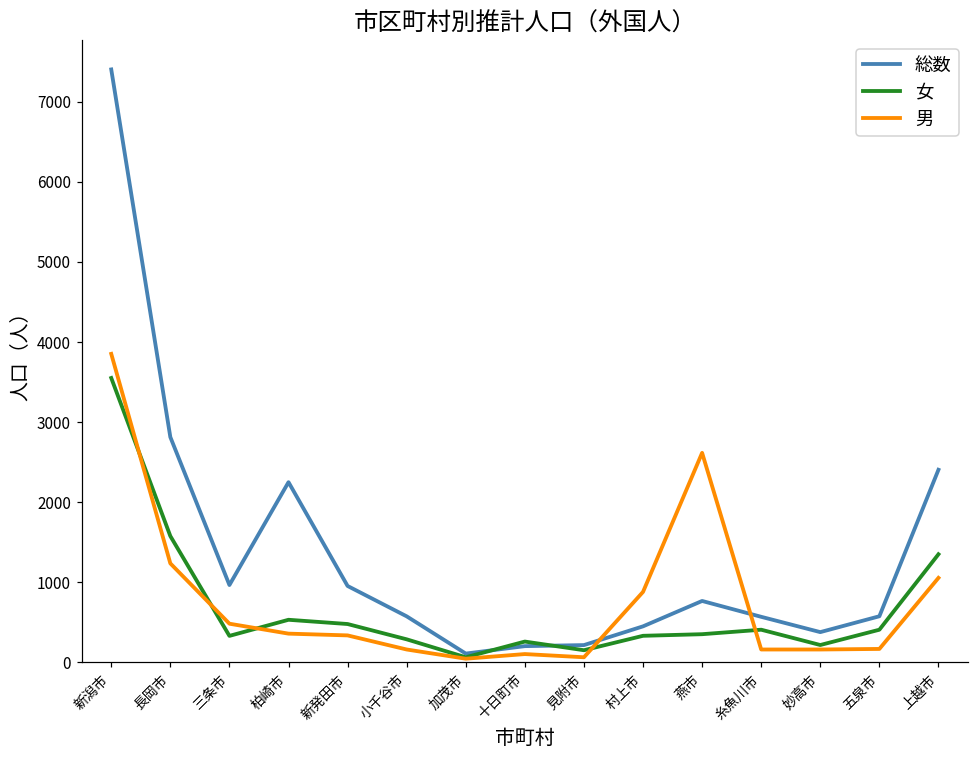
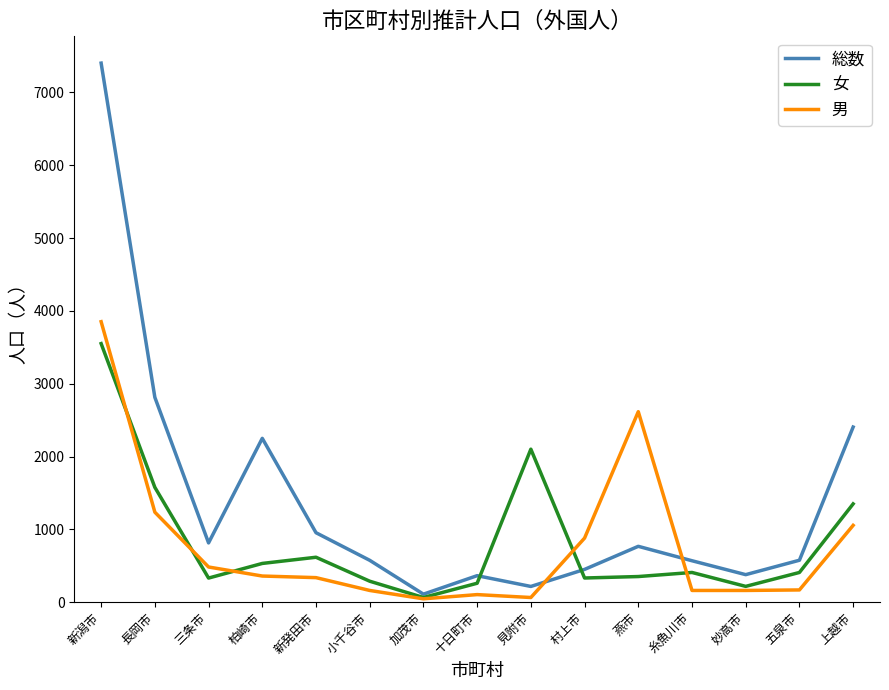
  {
    "総数": {
      "新潟市": 7400,
      "長岡市": 2800,
-     "三条市": 1000,
+     "三条市": 800,
      "柏崎市": 2300,
      "新発田市": 1000,
      "小千谷市": 600,
      "加茂市": 100,
-     "十日町市": 200,
+     "十日町市": 400,
      "見附市": 200,
      "村上市": 500,
      "燕市": 800,
      "糸魚川市": 600,
      "妙高市": 400,
      "五泉市": 600,
      "上越市": 2400
    },
    "女": {
      "新潟市": 3600,
      "長岡市": 1600,
      "三条市": 300,
      "柏崎市": 500,
-     "新発田市": 500,
+     "新発田市": 600,
      "小千谷市": 300,
      "十日町市": 300,
-     "見附市": 200,
+     "見附市": 2100,
      "村上市": 300,
      "燕市": 400,
      "糸魚川市": 400,
      "妙高市": 200,
      "五泉市": 400,
      "上越市": 1400
    },
    "男": {
      "新潟市": 3900,
      "長岡市": 1200,
      "三条市": 500,
      "柏崎市": 400,
      "新発田市": 300,
      "小千谷市": 200,
      "十日町市": 100,
      "見附市": 100,
      "村上市": 900,
      "燕市": 2600,
      "糸魚川市": 200,
      "妙高市": 200,
      "五泉市": 200,
      "上越市": 1100
    }
  }
